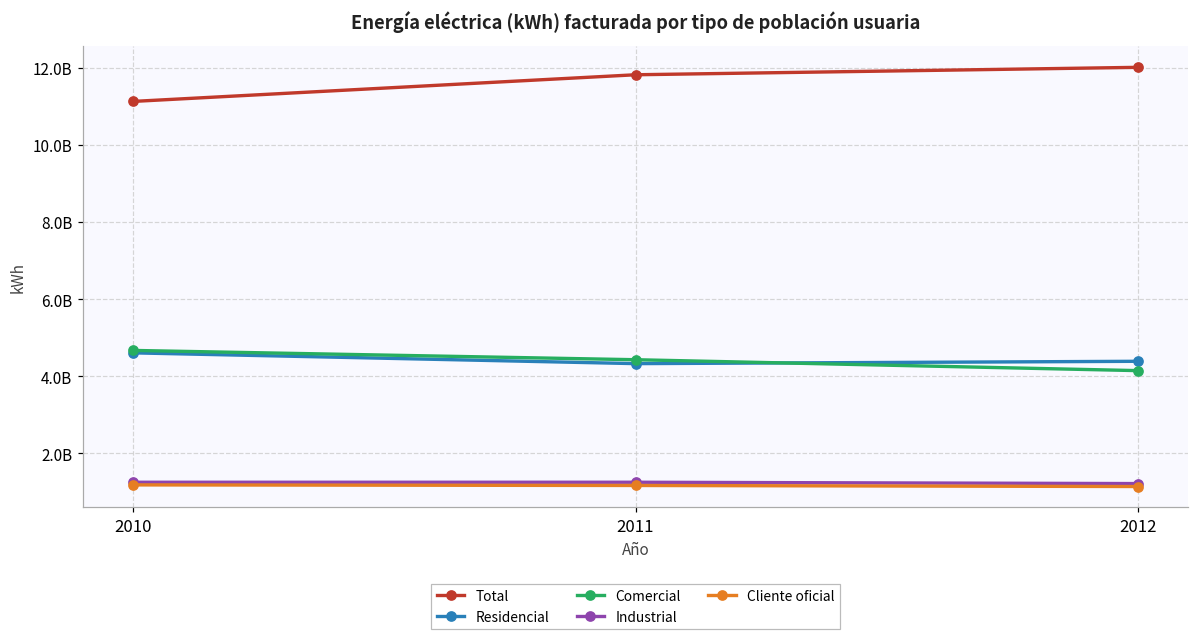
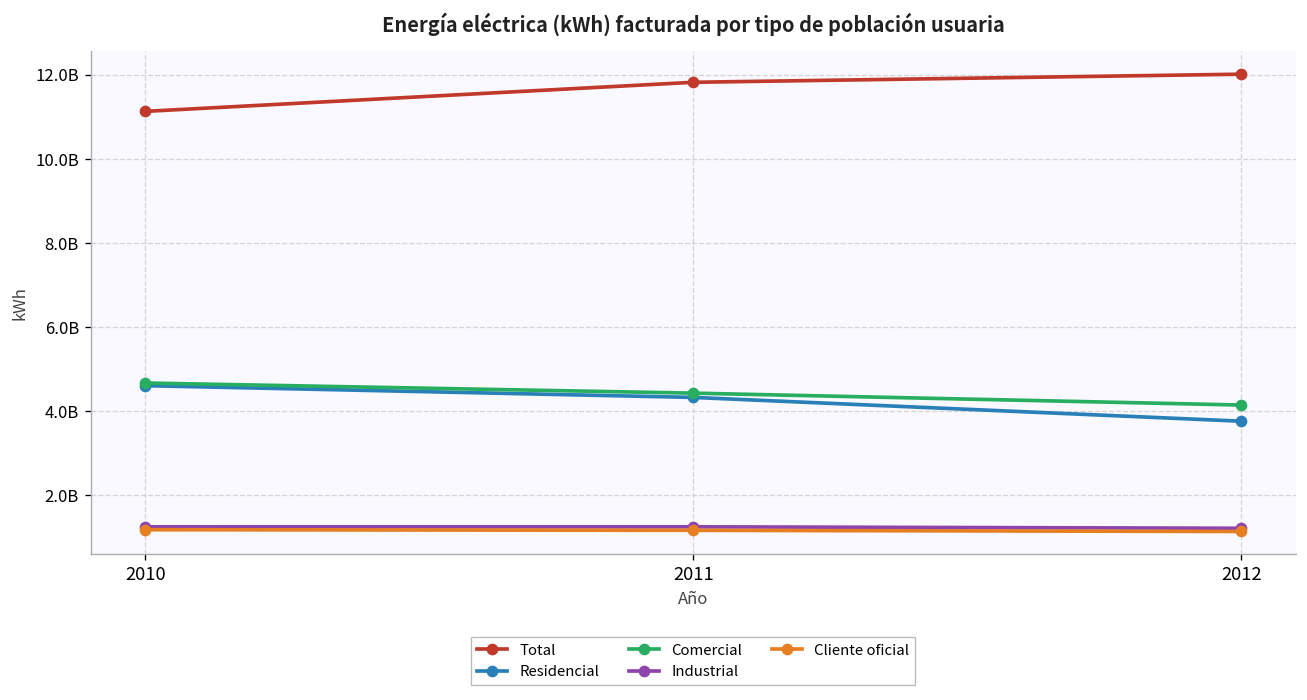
  {
    "Total": {
      "2010": 11100000000,
      "2011": 11800000000,
      "2012": 12000000000
    },
    "Residencial": {
      "2011": 4300000000,
-     "2012": 4400000000
+     "2012": 3800000000
    },
    "Comercial": {
      "2011": 4400000000,
      "2012": 4100000000
    },
    "Industrial": {
      "2011": 1300000000,
      "2012": 1200000000
    },
    "Cliente oficial": {
      "2011": 1200000000,
      "2012": 1100000000
    }
  }
